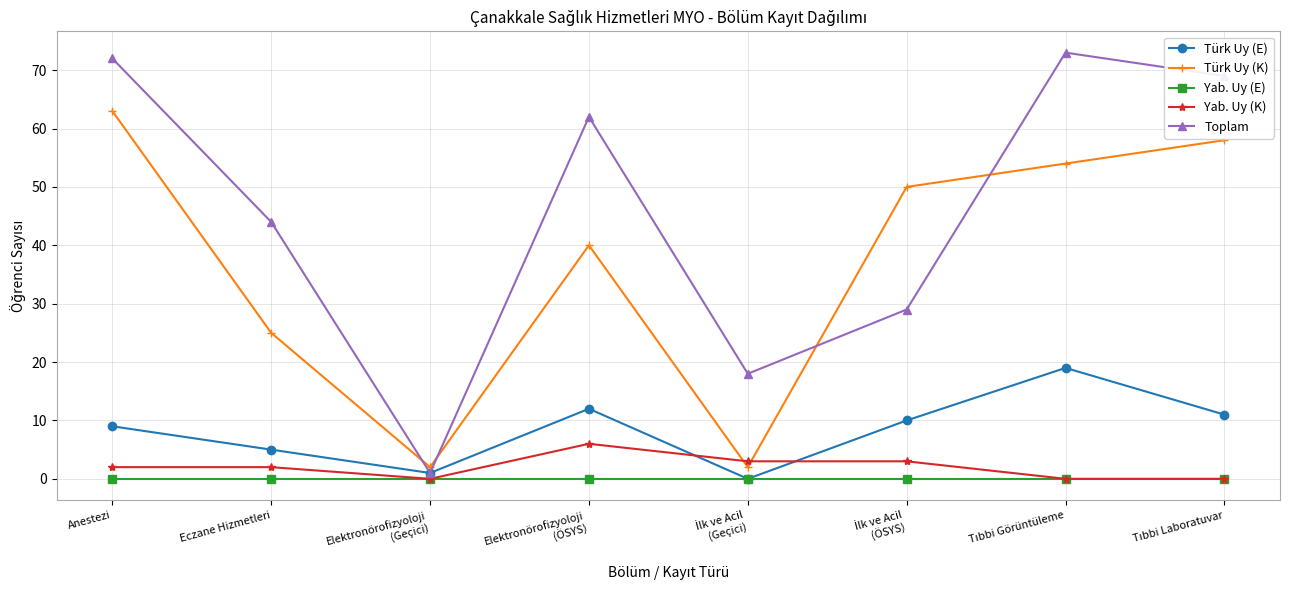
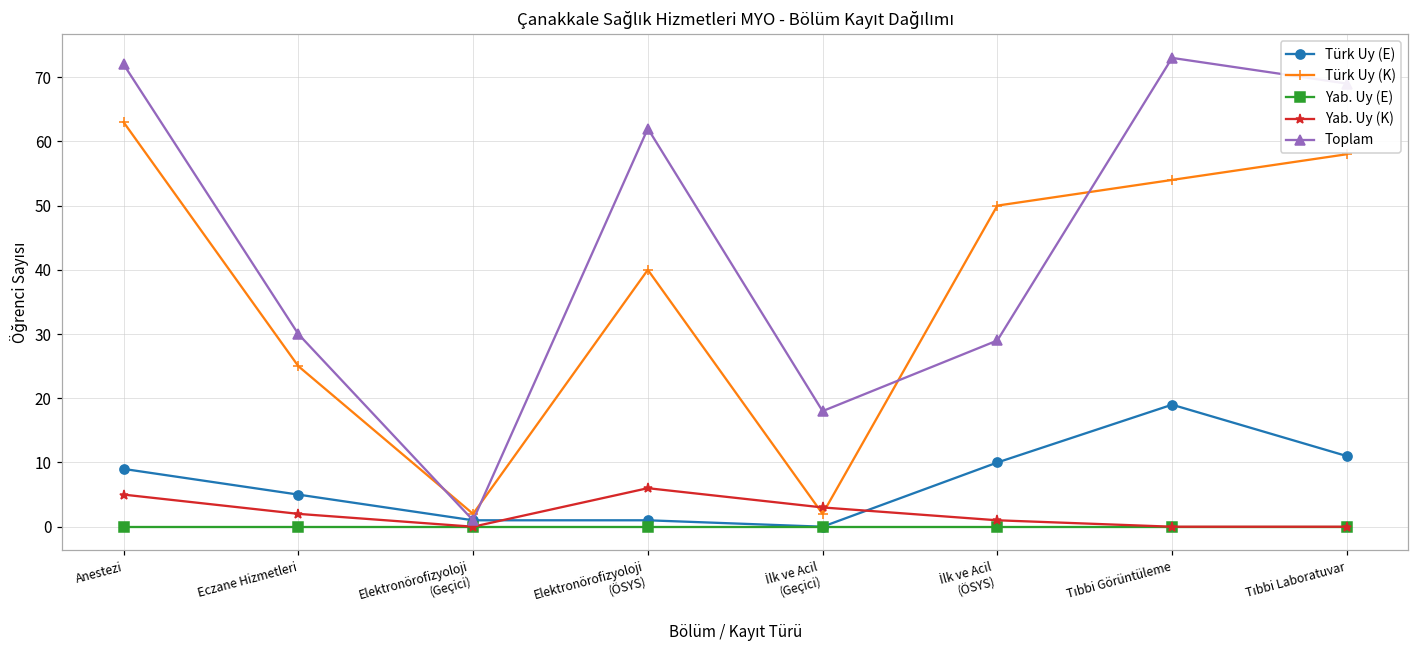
  {
    "Türk Uy (E)": {
      "Anestezi": 9,
      "Eczane Hizmetleri": 5,
-     "Elektronörofizyoloji (ÖSYS)": 12,
+     "Elektronörofizyoloji (ÖSYS)": 1,
      "İlk ve Acil (ÖSYS)": 10,
      "Tıbbi Görüntüleme": 19,
      "Tıbbi Laboratuvar": 11
    },
    "Türk Uy (K)": {
      "Anestezi": 63,
      "Eczane Hizmetleri": 25,
      "Elektronörofizyoloji (Geçici)": 2,
      "Elektronörofizyoloji (ÖSYS)": 40,
      "İlk ve Acil (Geçici)": 2,
      "İlk ve Acil (ÖSYS)": 50,
      "Tıbbi Görüntüleme": 54,
      "Tıbbi Laboratuvar": 58
    },
    "Yab. Uy (E)": {
      "Anestezi": 0,
      "Eczane Hizmetleri": 0,
      "Elektronörofizyoloji (ÖSYS)": 0,
      "İlk ve Acil (ÖSYS)": 0
    },
    "Yab. Uy (K)": {
-     "Anestezi": 2,
+     "Anestezi": 5,
      "Eczane Hizmetleri": 2,
      "Elektronörofizyoloji (ÖSYS)": 6,
      "İlk ve Acil (Geçici)": 3,
-     "İlk ve Acil (ÖSYS)": 3
+     "İlk ve Acil (ÖSYS)": 1
    },
    "Toplam": {
      "Anestezi": 72,
-     "Eczane Hizmetleri": 44,
+     "Eczane Hizmetleri": 30,
      "Elektronörofizyoloji (ÖSYS)": 62,
      "İlk ve Acil (Geçici)": 18,
      "İlk ve Acil (ÖSYS)": 29,
      "Tıbbi Görüntüleme": 73
    }
  }
